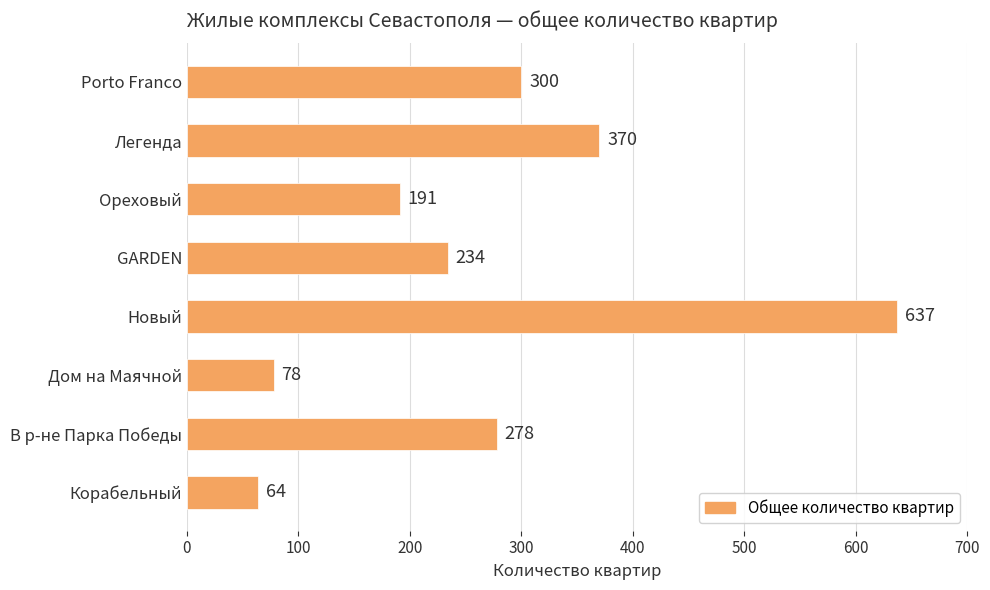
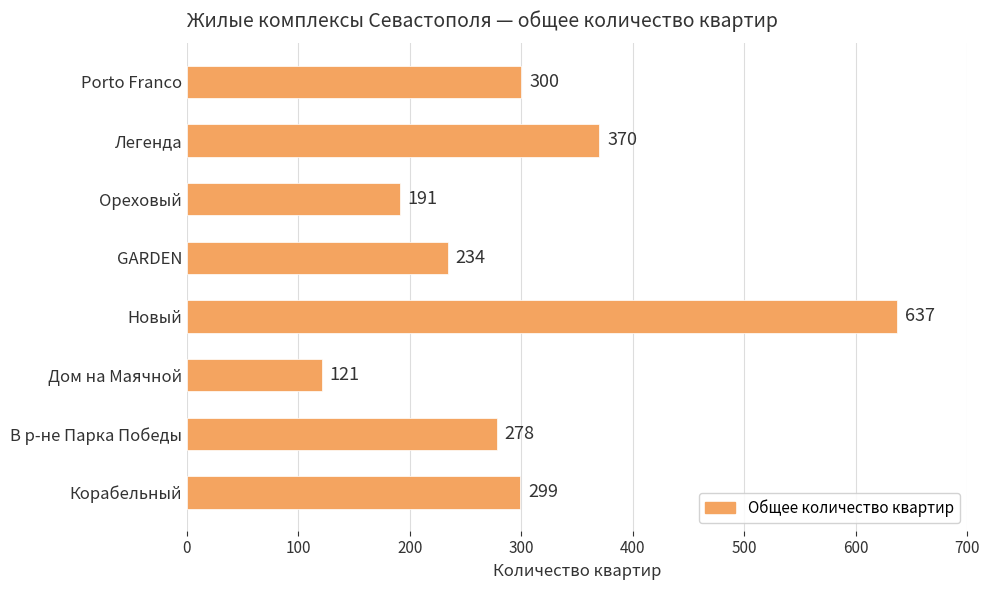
  {
    "Porto Franco": 300,
    "Легенда": 370,
    "Ореховый": 191,
    "GARDEN": 234,
    "Новый": 637,
-   "Дом на Маячной": 78,
+   "Дом на Маячной": 121,
    "В р-не Парка Победы": 278,
-   "Корабельный": 64
+   "Корабельный": 299
  }
